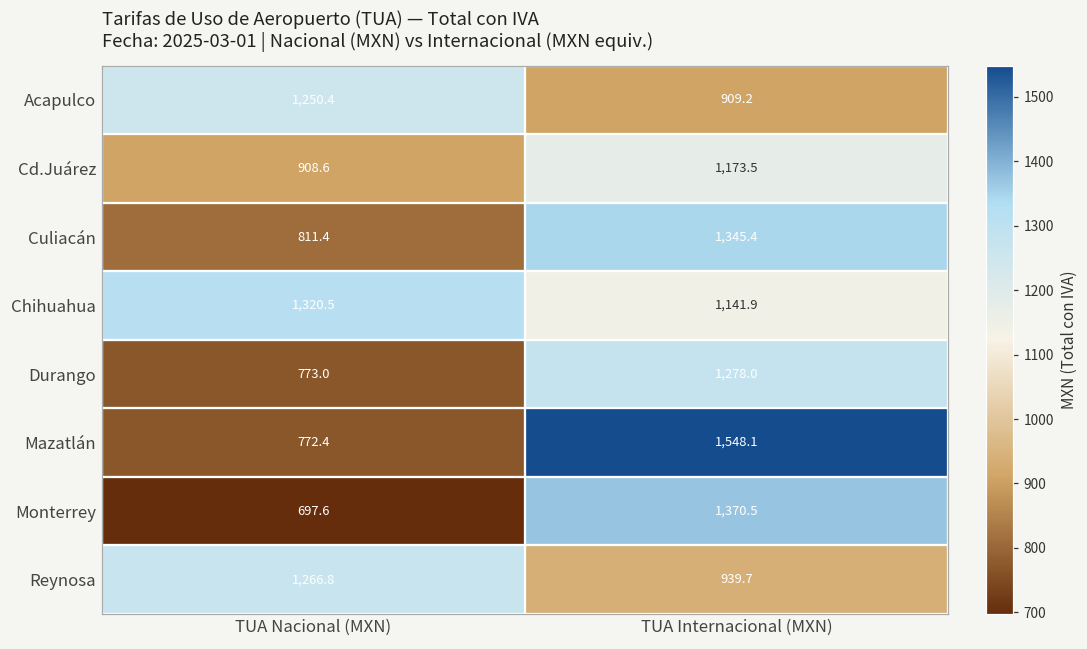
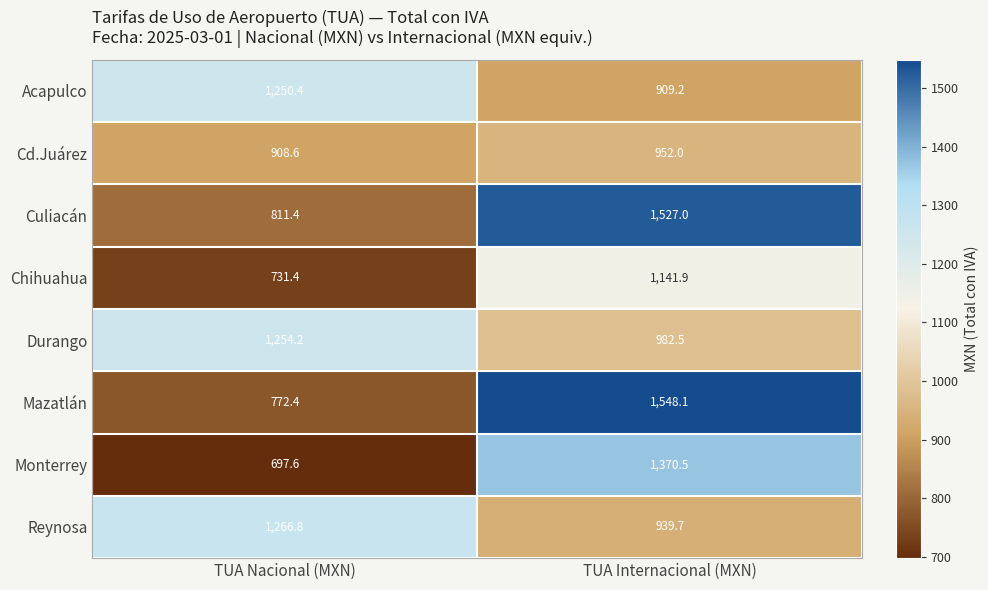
  {
    "Acapulco": {
      "TUA Nacional (MXN)": "1,250.4",
      "TUA Internacional (MXN)": "909.2"
    },
    "Cd.Juárez": {
      "TUA Nacional (MXN)": "908.6",
-     "TUA Internacional (MXN)": "1,173.5"
+     "TUA Internacional (MXN)": "952.0"
    },
    "Culiacán": {
      "TUA Nacional (MXN)": "811.4",
-     "TUA Internacional (MXN)": "1,345.4"
+     "TUA Internacional (MXN)": "1,527.0"
    },
    "Chihuahua": {
-     "TUA Nacional (MXN)": "1,320.5",
+     "TUA Nacional (MXN)": "731.4",
      "TUA Internacional (MXN)": "1,141.9"
    },
    "Durango": {
-     "TUA Nacional (MXN)": "773.0",
-     "TUA Internacional (MXN)": "1,278.0"
+     "TUA Nacional (MXN)": "1,254.2",
+     "TUA Internacional (MXN)": "982.5"
    },
    "Mazatlán": {
      "TUA Nacional (MXN)": "772.4",
      "TUA Internacional (MXN)": "1,548.1"
    },
    "Monterrey": {
      "TUA Nacional (MXN)": "697.6",
      "TUA Internacional (MXN)": "1,370.5"
    },
    "Reynosa": {
      "TUA Nacional (MXN)": "1,266.8",
      "TUA Internacional (MXN)": "939.7"
    }
  }
